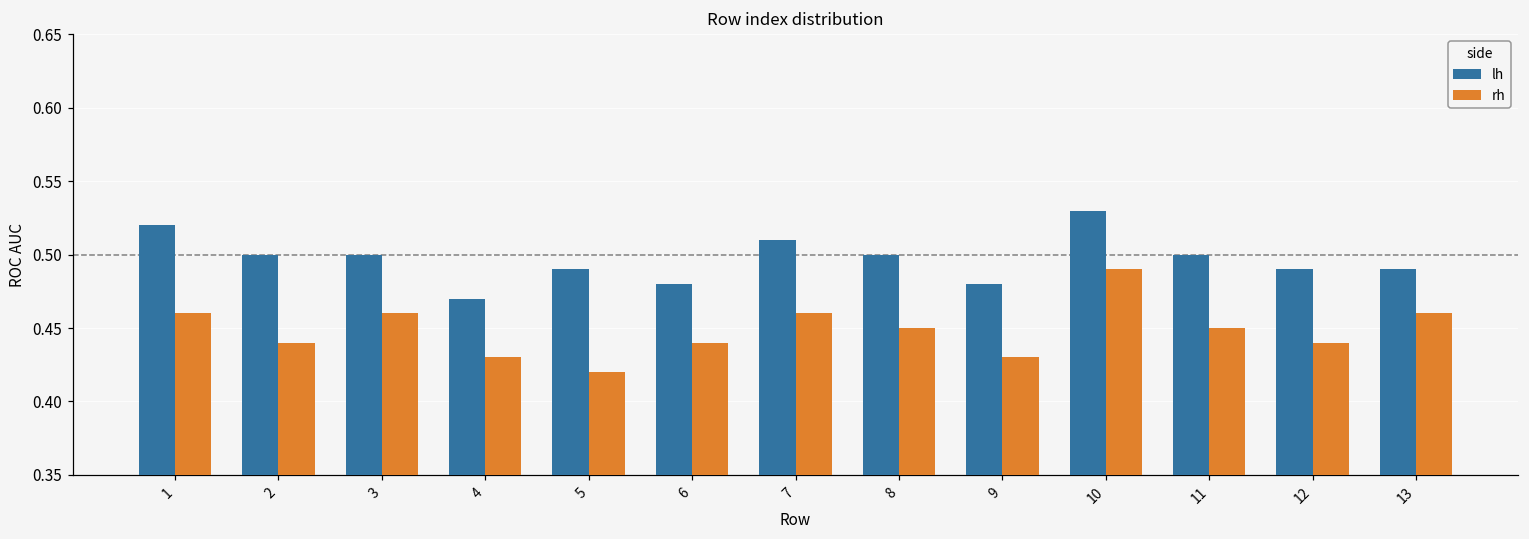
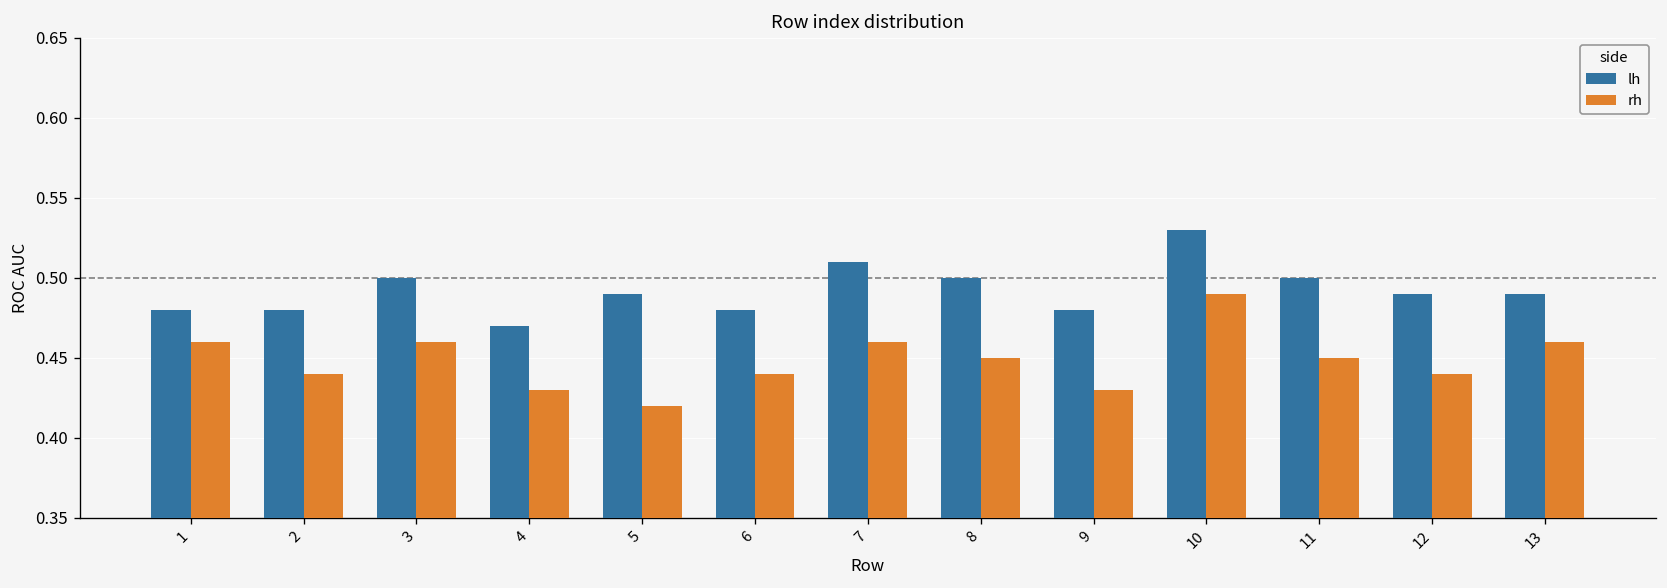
  {
    "lh": {
-     "1": 0.52,
-     "2": 0.50,
+     "1": 0.48,
+     "2": 0.48,
      "3": 0.50,
      "4": 0.47,
      "5": 0.49,
      "6": 0.48,
      "7": 0.51,
      "8": 0.50,
      "9": 0.48,
      "10": 0.53,
      "11": 0.50,
      "12": 0.49,
      "13": 0.49
    },
    "rh": {
      "1": 0.46,
      "2": 0.44,
      "3": 0.46,
      "4": 0.43,
      "5": 0.42,
      "6": 0.44,
      "7": 0.46,
      "8": 0.45,
      "9": 0.43,
      "10": 0.49,
      "11": 0.45,
      "12": 0.44,
      "13": 0.46
    }
  }
